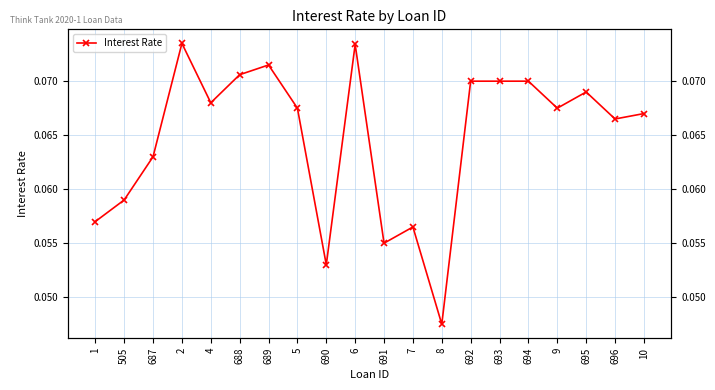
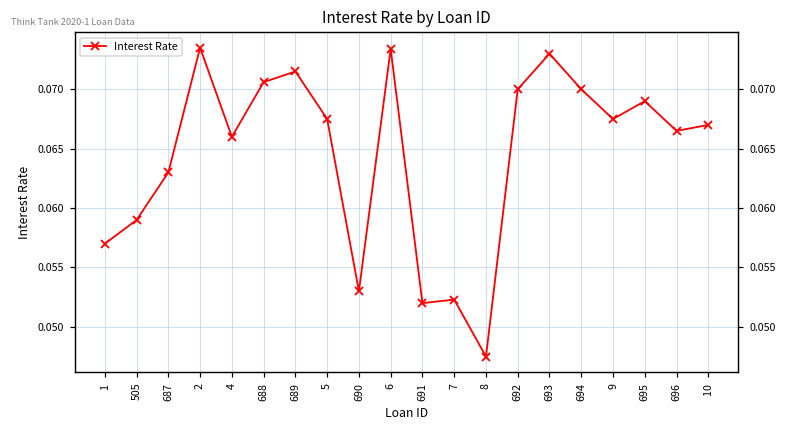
  {
    "1": 0.0570,
    "505": 0.0590,
    "687": 0.0630,
    "2": 0.0735,
-   "4": 0.068,
+   "4": 0.066,
    "688": 0.0706,
    "689": 0.0715,
    "5": 0.0675,
    "690": 0.0530,
    "6": 0.0734,
-   "691": 0.055,
-   "7": 0.0565,
+   "691": 0.052,
+   "7": 0.0523,
    "8": 0.0475,
    "692": 0.0700,
-   "693": 0.070,
+   "693": 0.073,
    "694": 0.0700,
    "9": 0.0675,
    "695": 0.0690,
    "696": 0.0665,
    "10": 0.0670
  }
